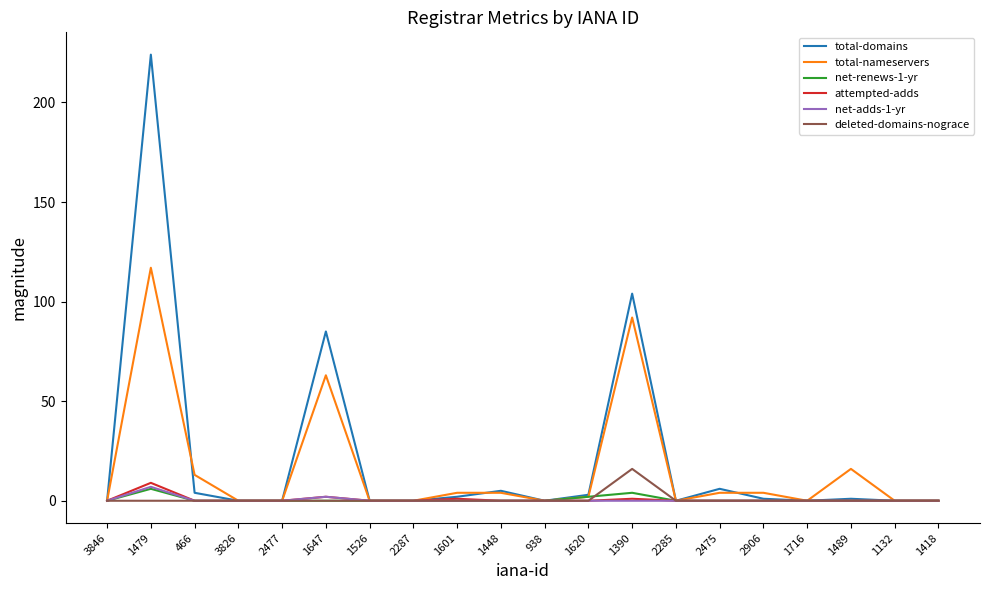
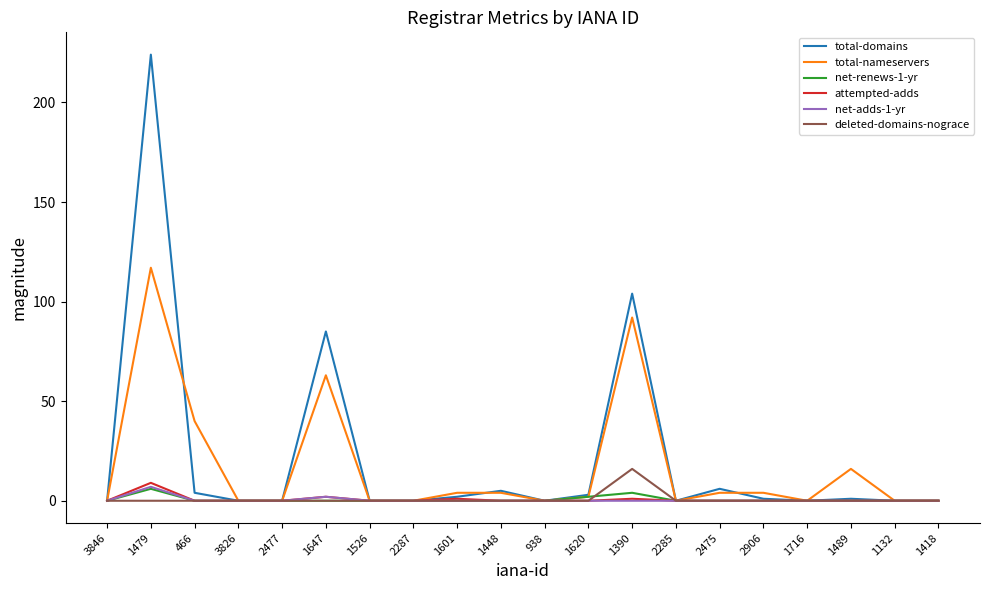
  {
    "total-domains": {
      "1479": 224,
      "466": 4,
      "1647": 85,
      "1390": 104,
      "2475": 6
    },
    "total-nameservers": {
      "1479": 117,
-     "466": 13,
+     "466": 40,
      "1647": 63,
      "1601": 4,
      "1390": 92,
      "2475": 4,
      "2906": 4,
      "1489": 16
    },
    "net-renews-1-yr": {
      "1390": 4
    },
    "attempted-adds": {
      "1479": 9
    },
    "deleted-domains-nograce": {
      "1479": 0,
      "1390": 16
    }
  }
